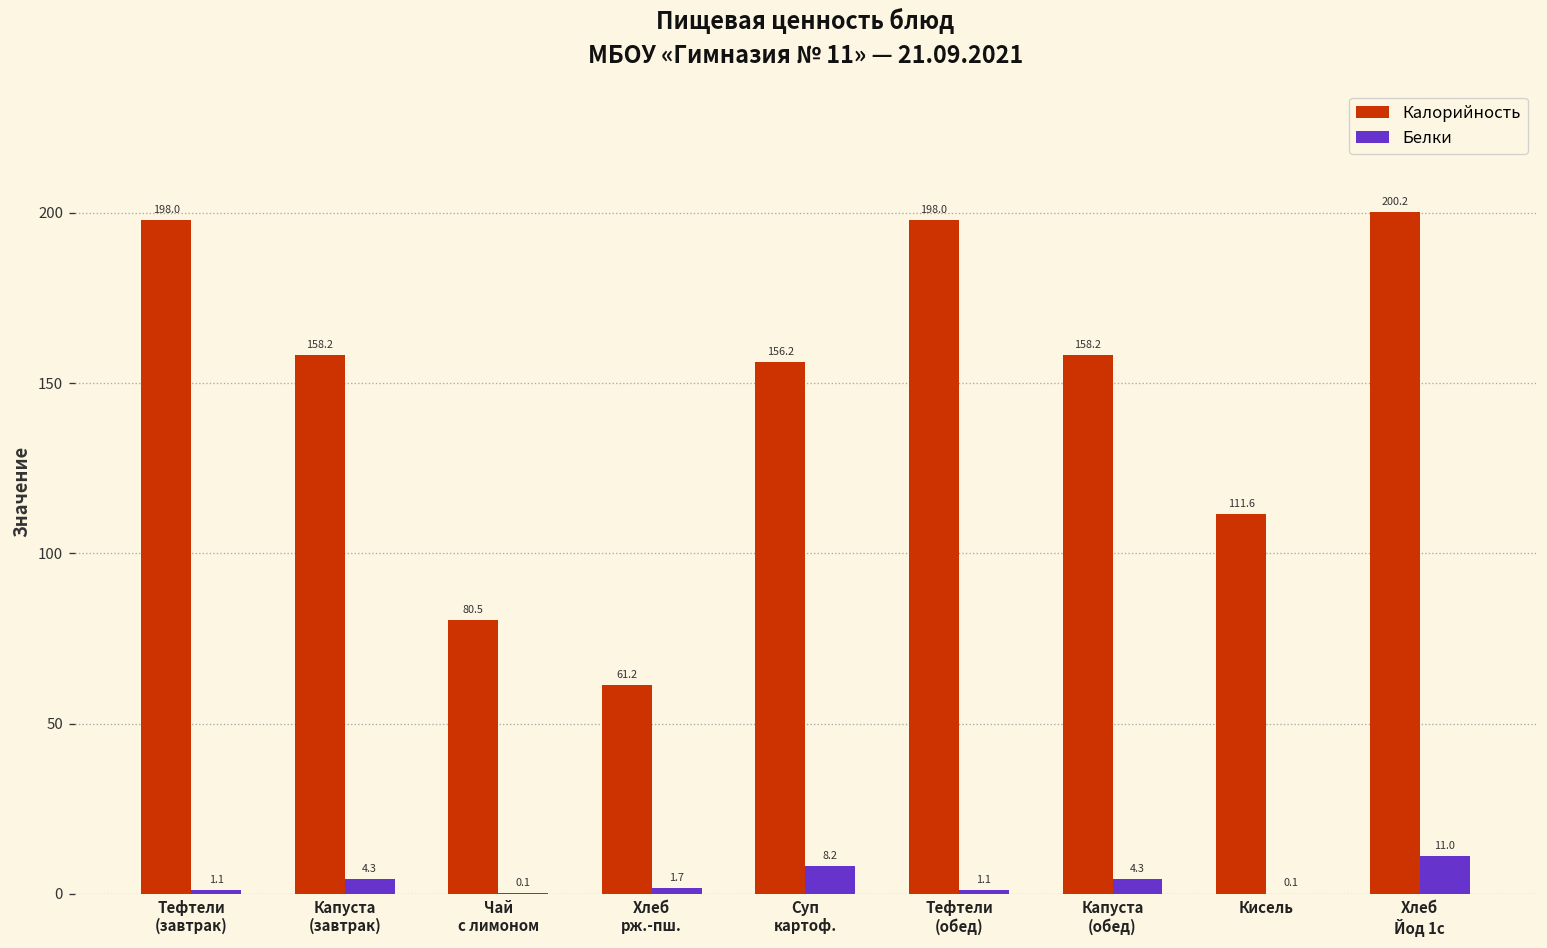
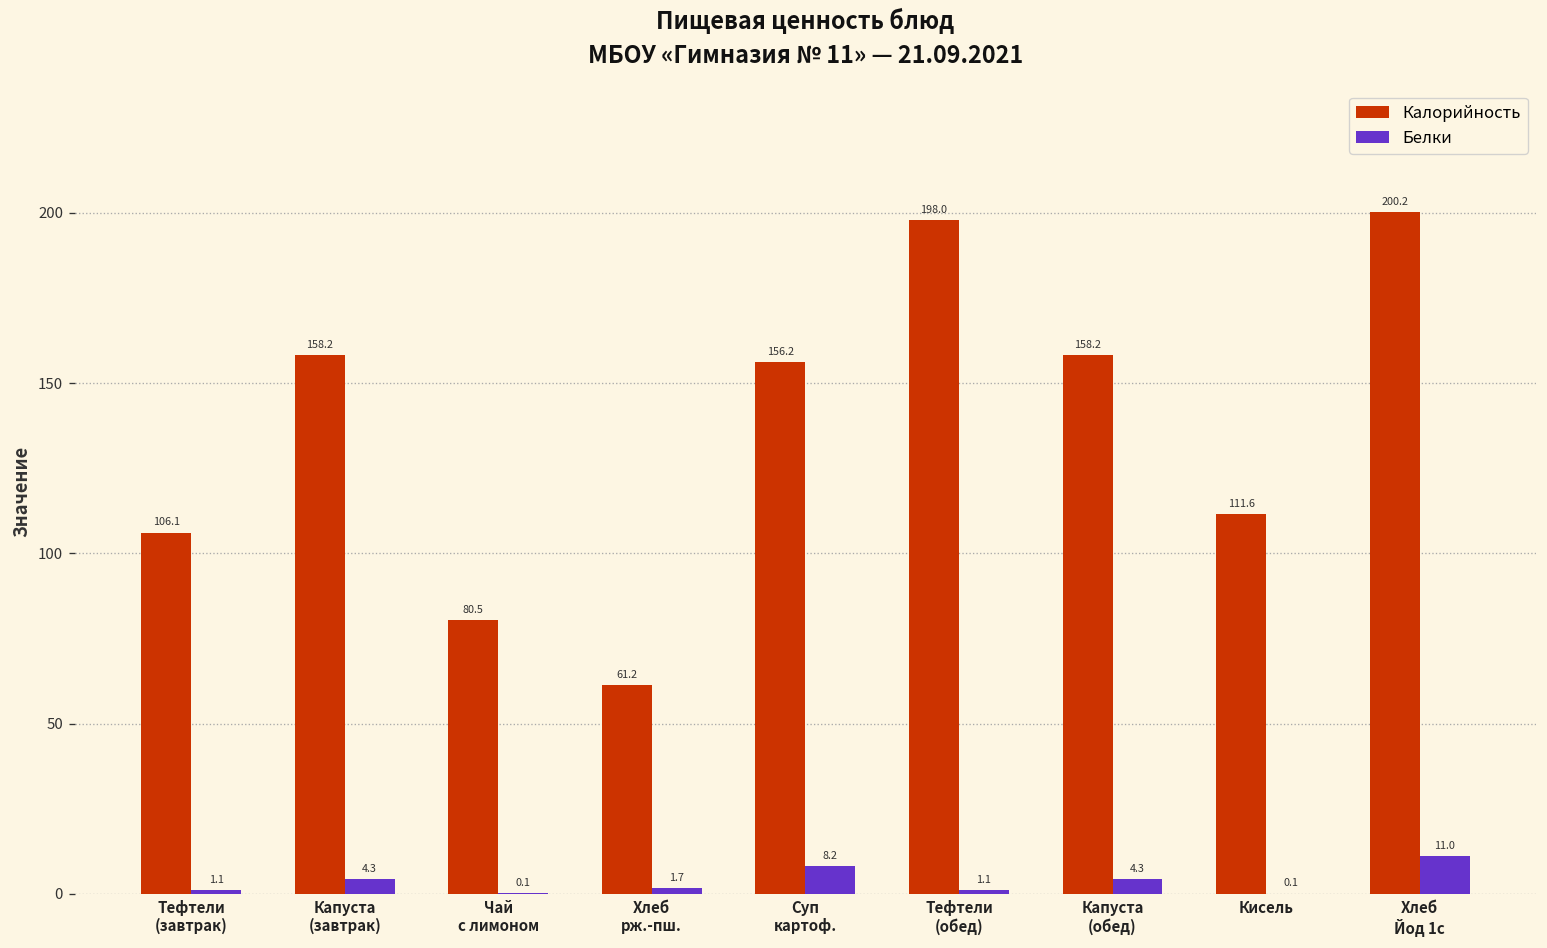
  {
    "Калорийность": {
-     "Тефтели (завтрак)": 198.0,
+     "Тефтели (завтрак)": 106.1,
      "Капуста (завтрак)": 158.2,
      "Чай с лимоном": 80.5,
      "Хлеб рж.-пш.": 61.2,
      "Суп картоф.": 156.2,
      "Тефтели (обед)": 198.0,
      "Капуста (обед)": 158.2,
      "Кисель": 111.6,
      "Хлеб Йод 1с": 200.2
    },
    "Белки": {
      "Тефтели (завтрак)": 1.1,
      "Капуста (завтрак)": 4.3,
      "Чай с лимоном": 0.1,
      "Хлеб рж.-пш.": 1.7,
      "Суп картоф.": 8.2,
      "Тефтели (обед)": 1.1,
      "Капуста (обед)": 4.3,
      "Кисель": 0.1,
      "Хлеб Йод 1с": 11.0
    }
  }
